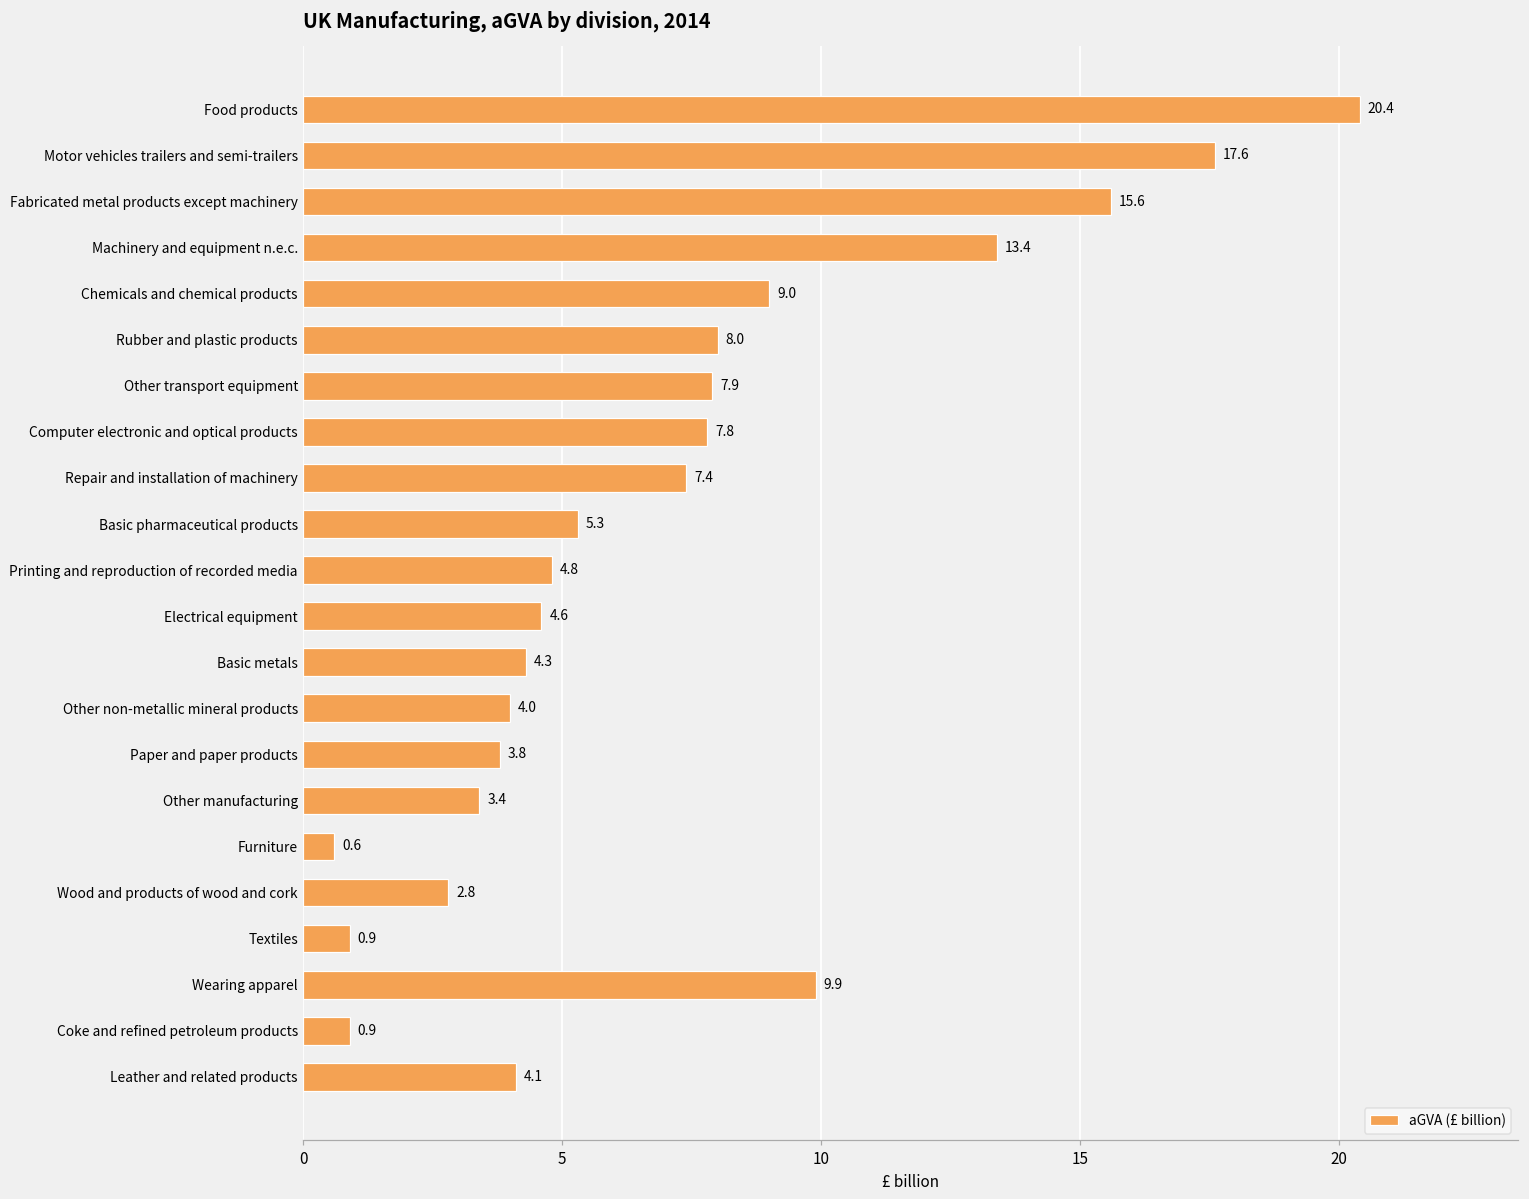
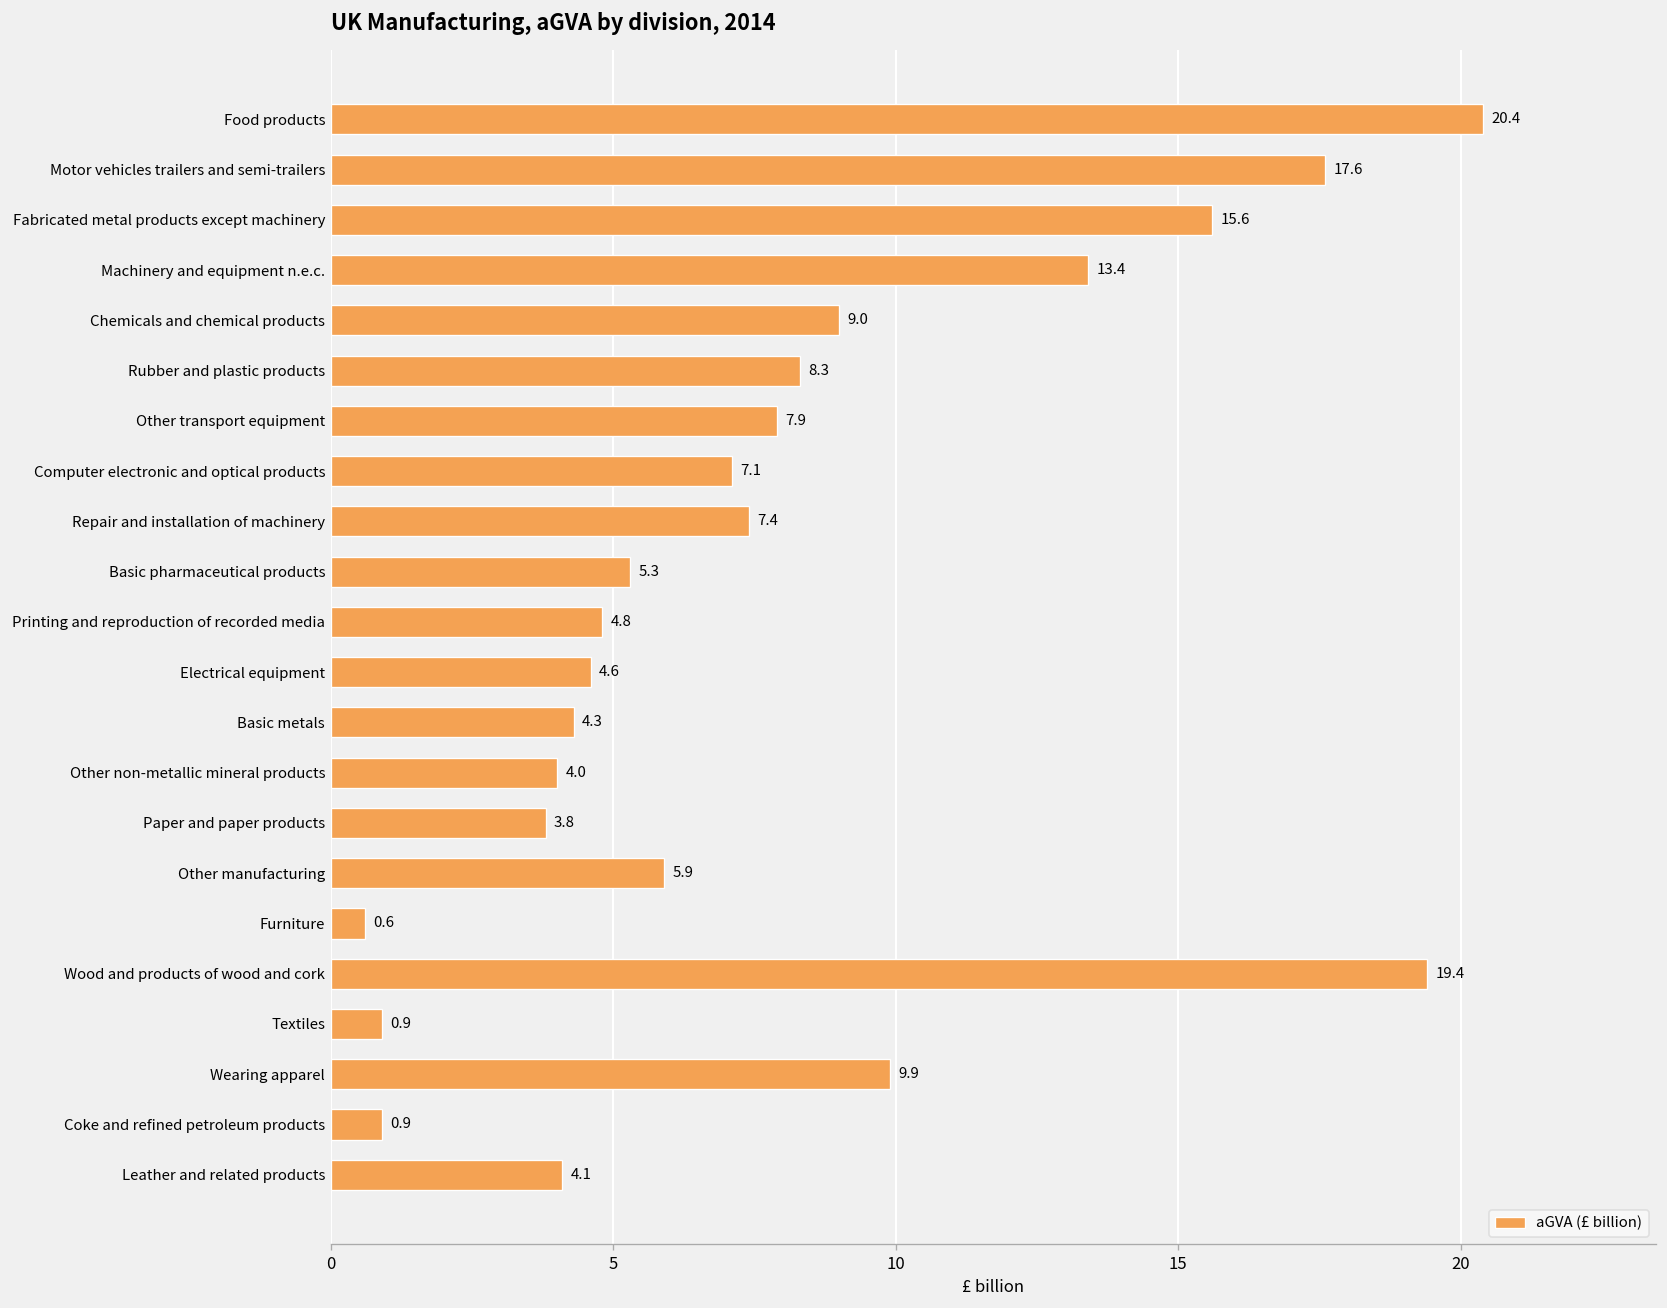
  {
    "Food products": 20.4,
    "Motor vehicles trailers and semi-trailers": 17.6,
    "Fabricated metal products except machinery": 15.6,
    "Machinery and equipment n.e.c.": 13.4,
    "Chemicals and chemical products": 9.0,
-   "Rubber and plastic products": 8.0,
+   "Rubber and plastic products": 8.3,
    "Other transport equipment": 7.9,
-   "Computer electronic and optical products": 7.8,
+   "Computer electronic and optical products": 7.1,
    "Repair and installation of machinery": 7.4,
    "Basic pharmaceutical products": 5.3,
    "Printing and reproduction of recorded media": 4.8,
    "Electrical equipment": 4.6,
    "Basic metals": 4.3,
    "Other non-metallic mineral products": 4.0,
    "Paper and paper products": 3.8,
-   "Other manufacturing": 3.4,
+   "Other manufacturing": 5.9,
    "Furniture": 0.6,
-   "Wood and products of wood and cork": 2.8,
+   "Wood and products of wood and cork": 19.4,
    "Textiles": 0.9,
    "Wearing apparel": 9.9,
    "Coke and refined petroleum products": 0.9,
    "Leather and related products": 4.1
  }
